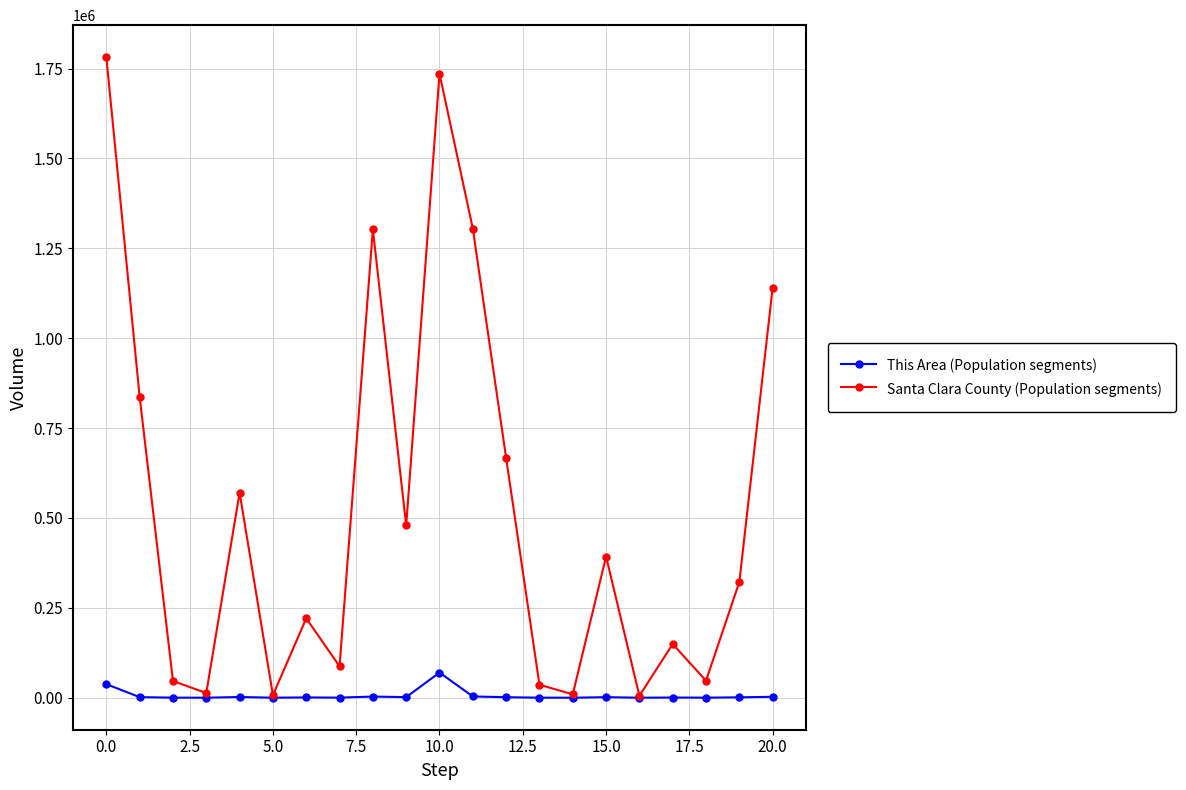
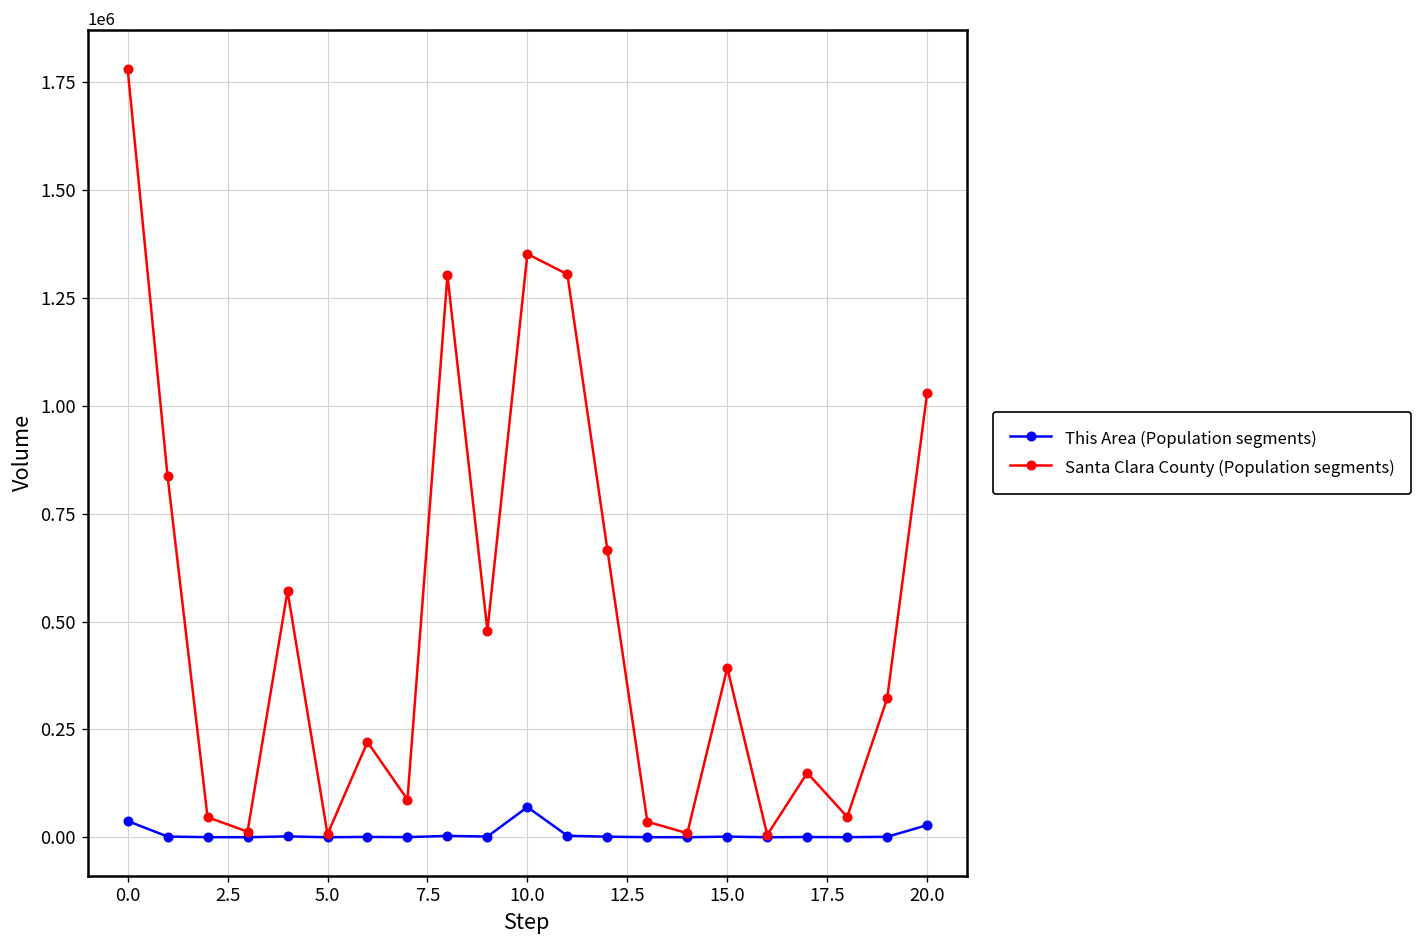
  {
    "This Area (Population segments)": {
      "0.0": 40000,
      "10.0": 70000,
      "15.0": 0,
-     "20.0": 0
+     "20.0": 30000
    },
    "Santa Clara County (Population segments)": {
      "0.0": 1780000,
-     "10.0": 1740000,
+     "10.0": 1350000,
      "15.0": 390000,
-     "20.0": 1140000
+     "20.0": 1030000
    }
  }
